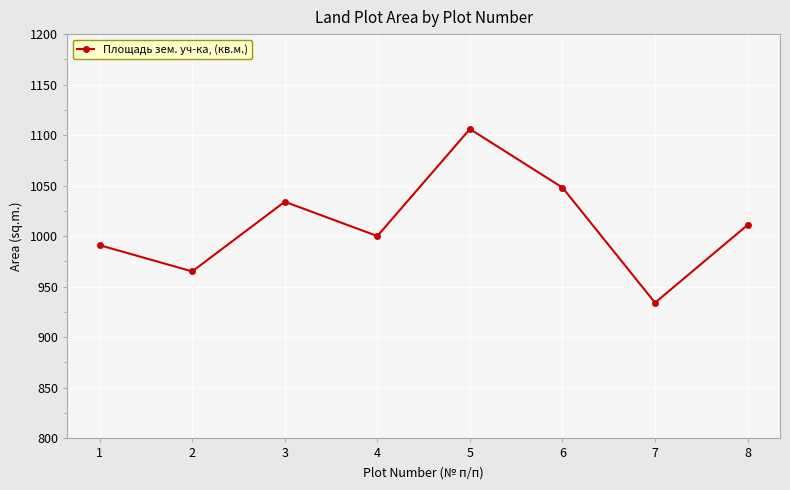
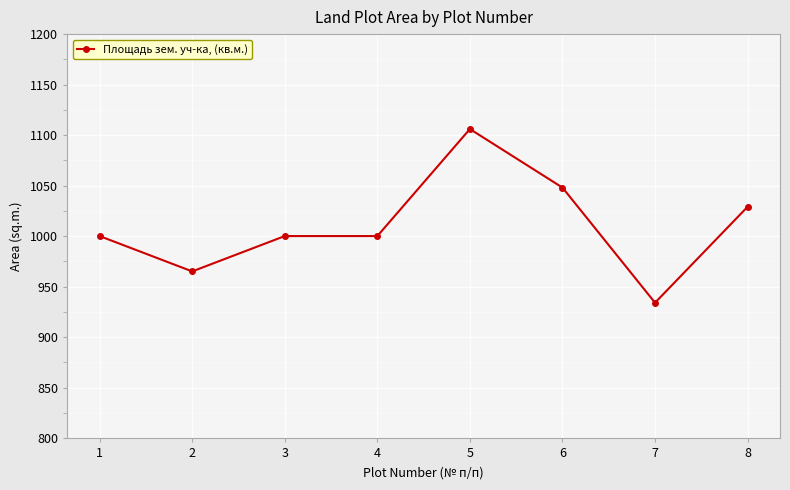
  {
-   "1": 991,
+   "1": 1000,
    "2": 965,
-   "3": 1034,
+   "3": 1000,
    "4": 1000,
    "5": 1106,
    "6": 1048,
    "7": 934,
-   "8": 1011
+   "8": 1029
  }
